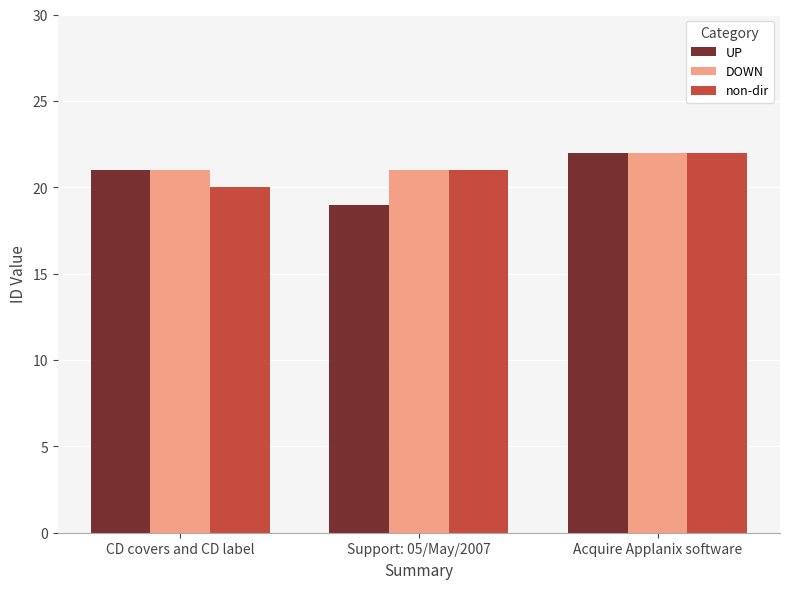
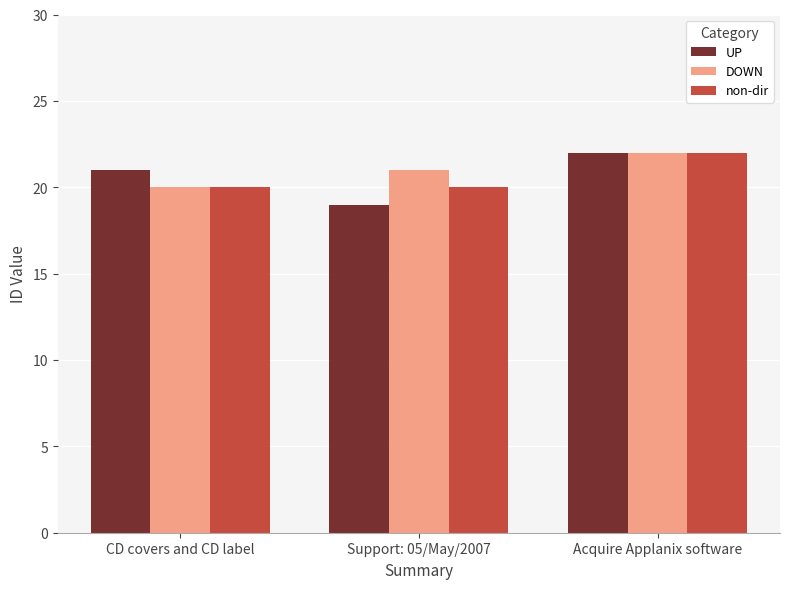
  {
    "UP": {
      "CD covers and CD label": 21,
      "Support: 05/May/2007": 19,
      "Acquire Applanix software": 22
    },
    "DOWN": {
-     "CD covers and CD label": 21,
+     "CD covers and CD label": 20,
      "Support: 05/May/2007": 21,
      "Acquire Applanix software": 22
    },
    "non-dir": {
      "CD covers and CD label": 20,
-     "Support: 05/May/2007": 21,
+     "Support: 05/May/2007": 20,
      "Acquire Applanix software": 22
    }
  }
